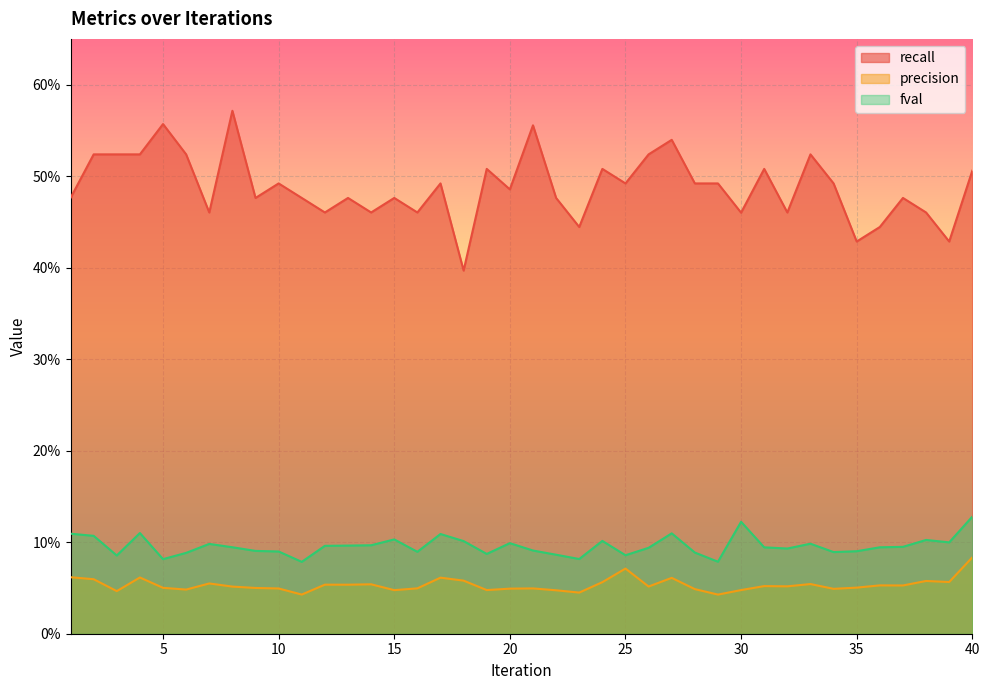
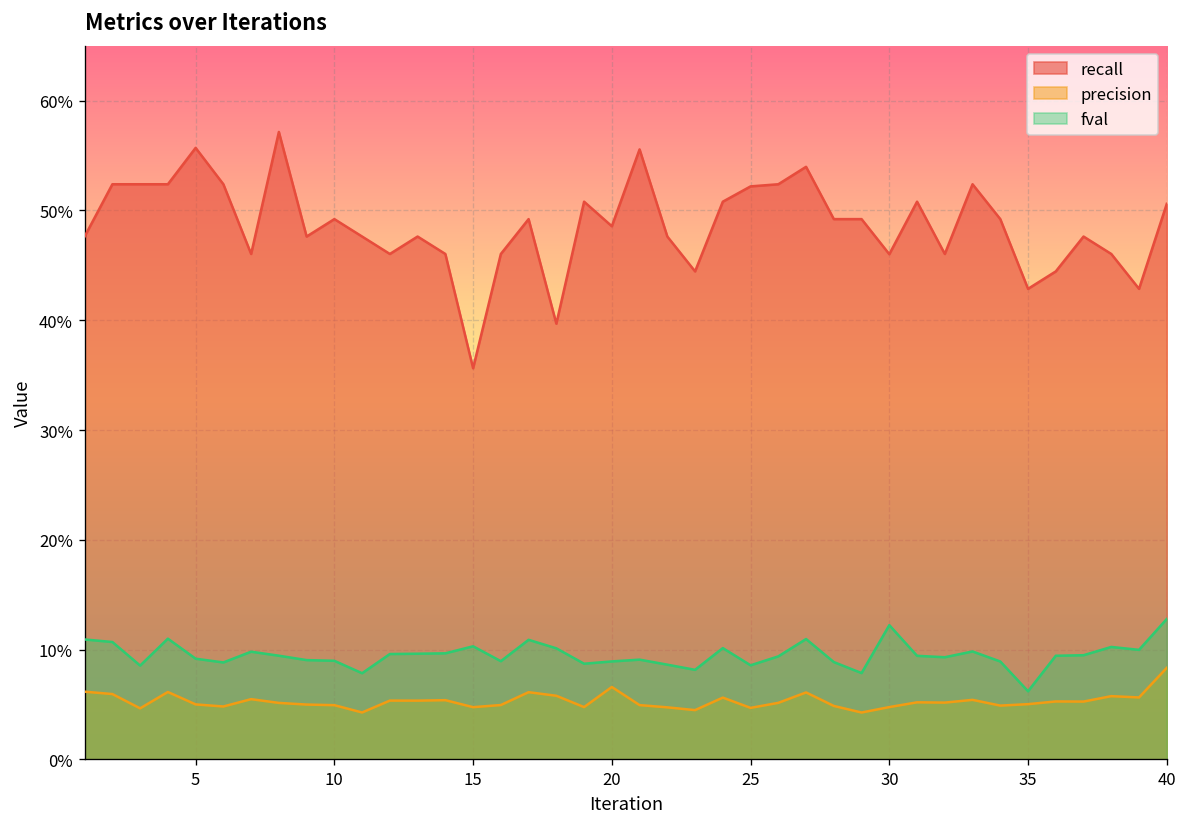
  {
    "recall": {
      "5": "56%",
      "10": "49%",
-     "15": "48%",
+     "15": "36%",
      "20": "49%",
-     "25": "49%",
+     "25": "52%",
      "30": "46%",
      "35": "43%",
      "40": "51%"
    },
    "precision": {
      "5": "5%",
      "10": "5%",
      "15": "5%",
-     "20": "5%",
-     "25": "7%",
+     "20": "7%",
+     "25": "5%",
      "30": "5%",
      "35": "5%",
      "40": "8%"
    },
    "fval": {
-     "5": "8%",
+     "5": "9%",
      "10": "9%",
      "15": "10%",
-     "20": "10%",
+     "20": "9%",
      "25": "9%",
      "30": "12%",
-     "35": "9%",
+     "35": "6%",
      "40": "13%"
    }
  }
